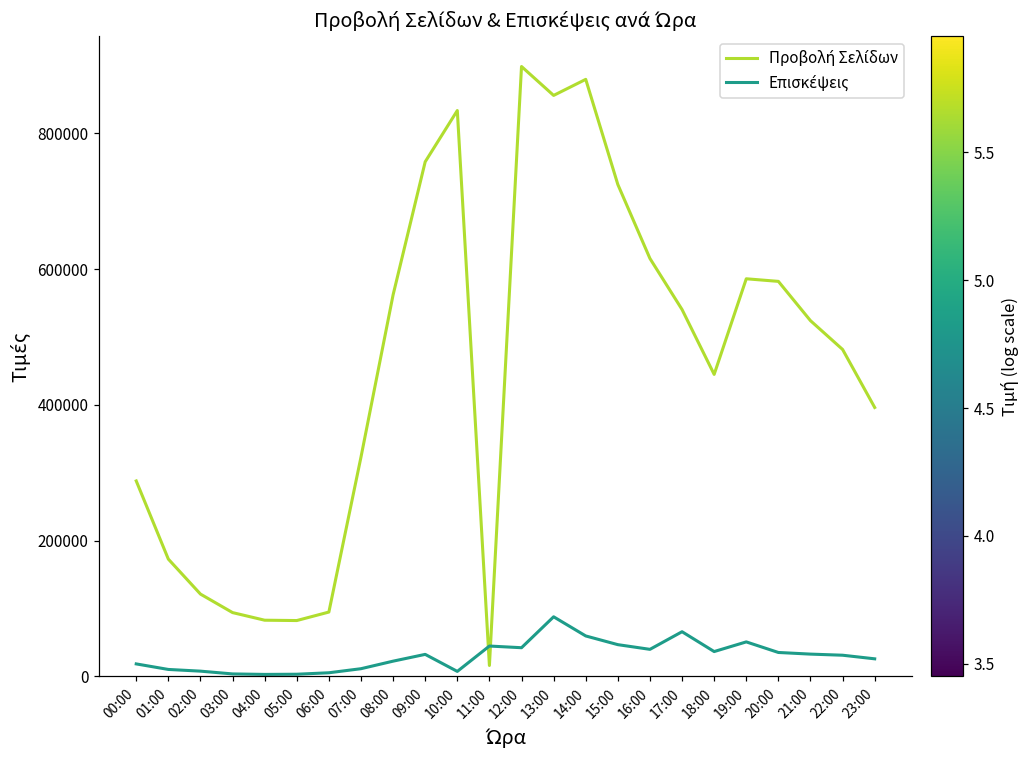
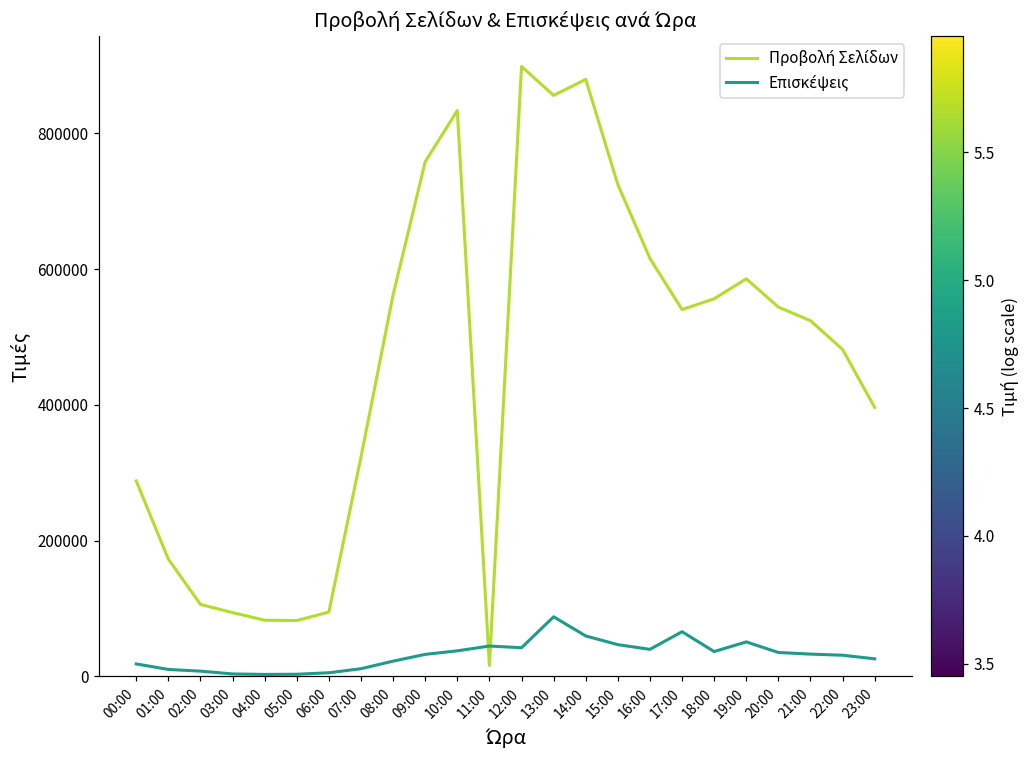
  {
    "Προβολή Σελίδων": {
      "00:00": 290000,
      "01:00": 170000,
-     "02:00": 120000,
+     "02:00": 110000,
      "03:00": 90000,
      "04:00": 80000,
      "05:00": 80000,
      "06:00": 90000,
      "07:00": 320000,
      "08:00": 560000,
      "09:00": 760000,
      "10:00": 830000,
      "11:00": 20000,
      "12:00": 900000,
      "13:00": 860000,
      "14:00": 880000,
      "15:00": 720000,
      "16:00": 620000,
      "17:00": 540000,
-     "18:00": 440000,
+     "18:00": 560000,
      "19:00": 590000,
-     "20:00": 580000,
+     "20:00": 540000,
      "21:00": 520000,
      "22:00": 480000,
      "23:00": 400000
    },
    "Επισκέψεις": {
      "00:00": 20000,
      "01:00": 10000,
      "02:00": 10000,
      "03:00": 0,
      "04:00": 0,
      "05:00": 0,
      "06:00": 10000,
      "07:00": 10000,
      "08:00": 20000,
      "09:00": 30000,
-     "10:00": 10000,
+     "10:00": 40000,
      "11:00": 40000,
      "12:00": 40000,
      "13:00": 90000,
      "14:00": 60000,
      "15:00": 50000,
      "16:00": 40000,
      "17:00": 70000,
      "18:00": 40000,
      "19:00": 50000,
      "20:00": 40000,
      "21:00": 30000,
      "22:00": 30000,
      "23:00": 30000
    }
  }
